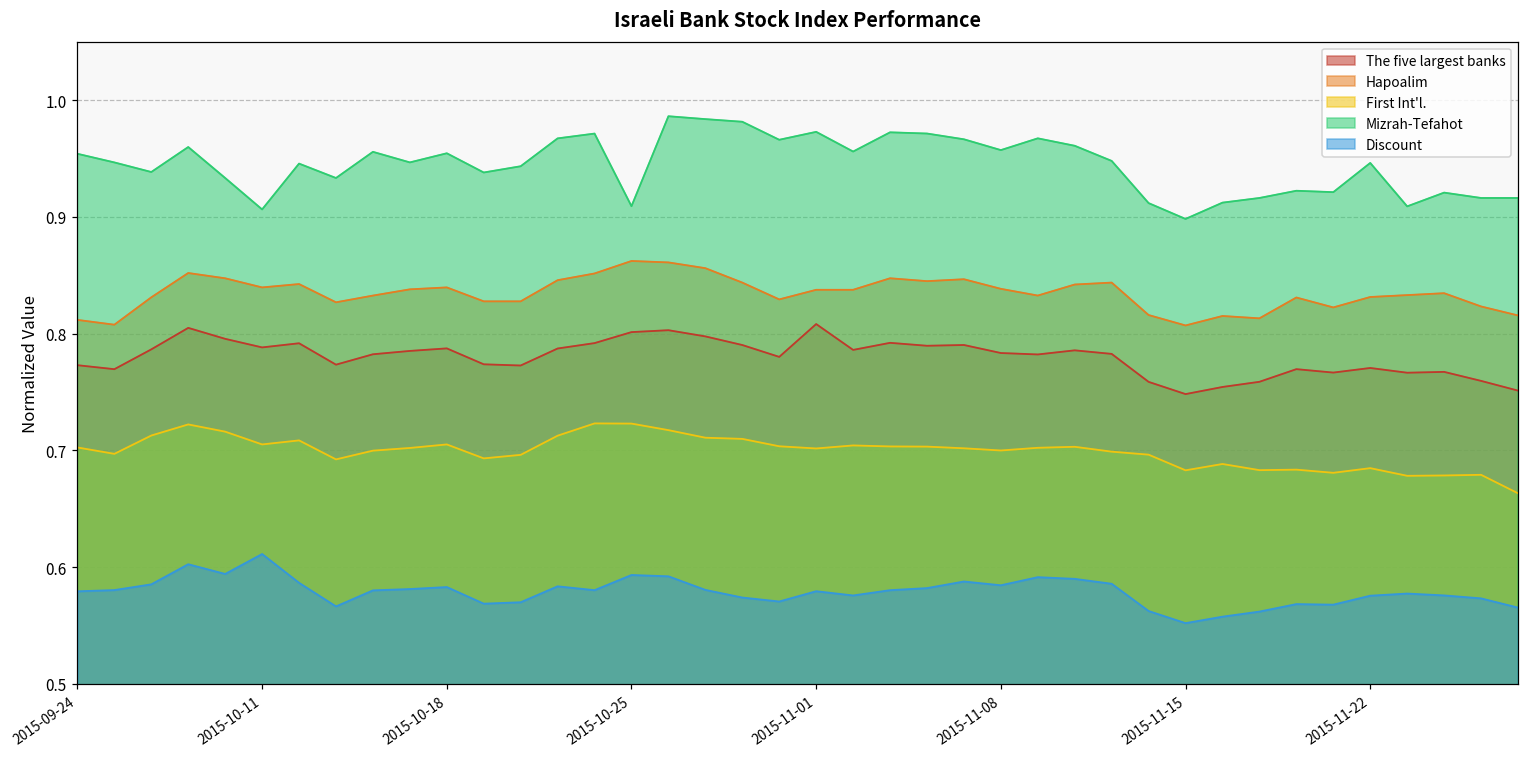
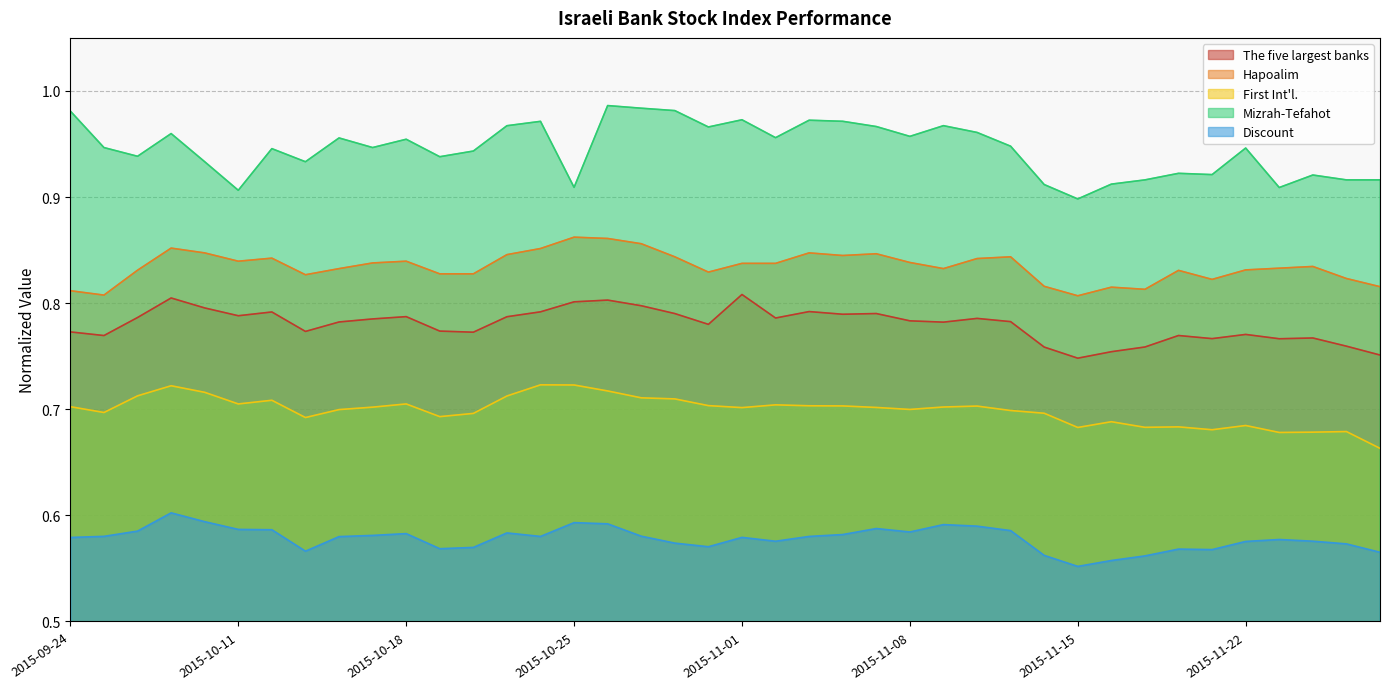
  {
    "The five largest banks": {
      "2015-09-24": 0.773,
      "2015-10-11": 0.788,
      "2015-10-18": 0.787,
      "2015-10-25": 0.801,
      "2015-11-01": 0.808,
      "2015-11-08": 0.783,
      "2015-11-15": 0.748,
      "2015-11-22": 0.771
    },
    "Mizrah-Tefahot": {
-     "2015-09-24": 0.954,
+     "2015-09-24": 0.981,
      "2015-10-11": 0.906,
      "2015-10-18": 0.954,
      "2015-10-25": 0.909,
      "2015-11-01": 0.973,
      "2015-11-08": 0.957,
      "2015-11-15": 0.898,
      "2015-11-22": 0.946
    },
    "Discount": {
      "2015-09-24": 0.579,
-     "2015-10-11": 0.611,
+     "2015-10-11": 0.587,
      "2015-10-18": 0.583,
      "2015-10-25": 0.593,
      "2015-11-01": 0.579,
      "2015-11-08": 0.584,
      "2015-11-15": 0.552,
      "2015-11-22": 0.575
    }
  }
